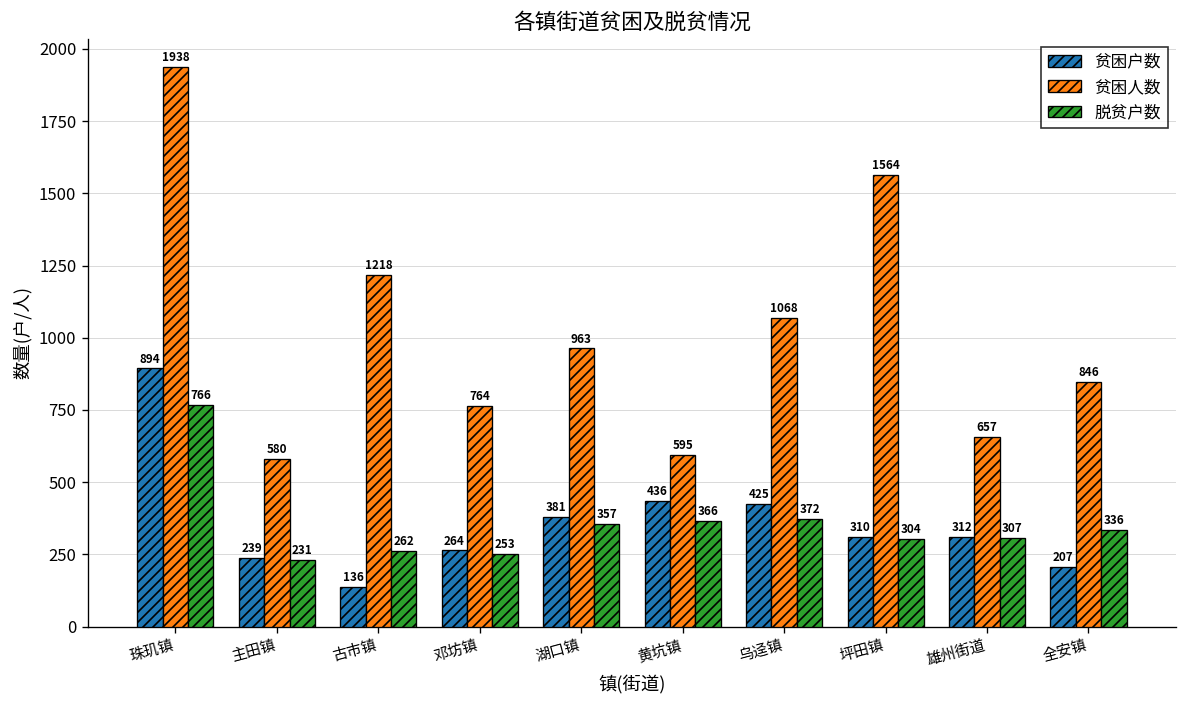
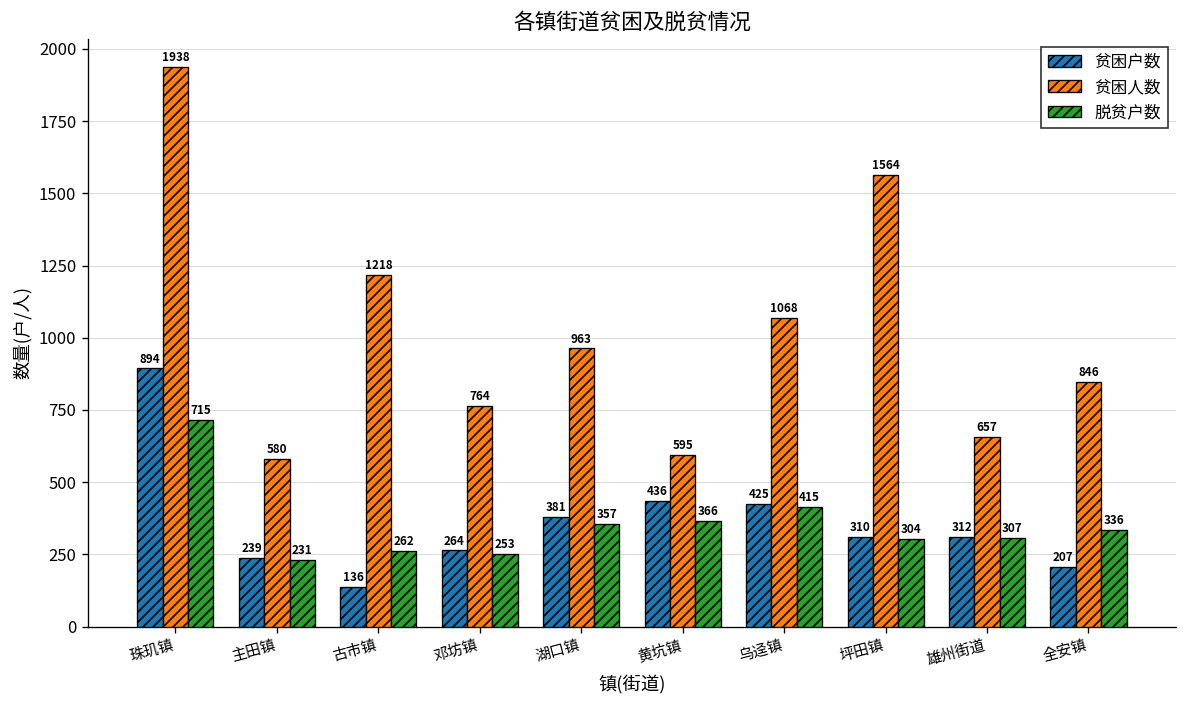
  {
    "贫困户数": {
      "珠玑镇": 894,
      "主田镇": 239,
      "古市镇": 136,
      "邓坊镇": 264,
      "湖口镇": 381,
      "黄坑镇": 436,
      "乌迳镇": 425,
      "坪田镇": 310,
      "雄州街道": 312,
      "全安镇": 207
    },
    "贫困人数": {
      "珠玑镇": 1938,
      "主田镇": 580,
      "古市镇": 1218,
      "邓坊镇": 764,
      "湖口镇": 963,
      "黄坑镇": 595,
      "乌迳镇": 1068,
      "坪田镇": 1564,
      "雄州街道": 657,
      "全安镇": 846
    },
    "脱贫户数": {
-     "珠玑镇": 766,
+     "珠玑镇": 715,
      "主田镇": 231,
      "古市镇": 262,
      "邓坊镇": 253,
      "湖口镇": 357,
      "黄坑镇": 366,
-     "乌迳镇": 372,
+     "乌迳镇": 415,
      "坪田镇": 304,
      "雄州街道": 307,
      "全安镇": 336
    }
  }
